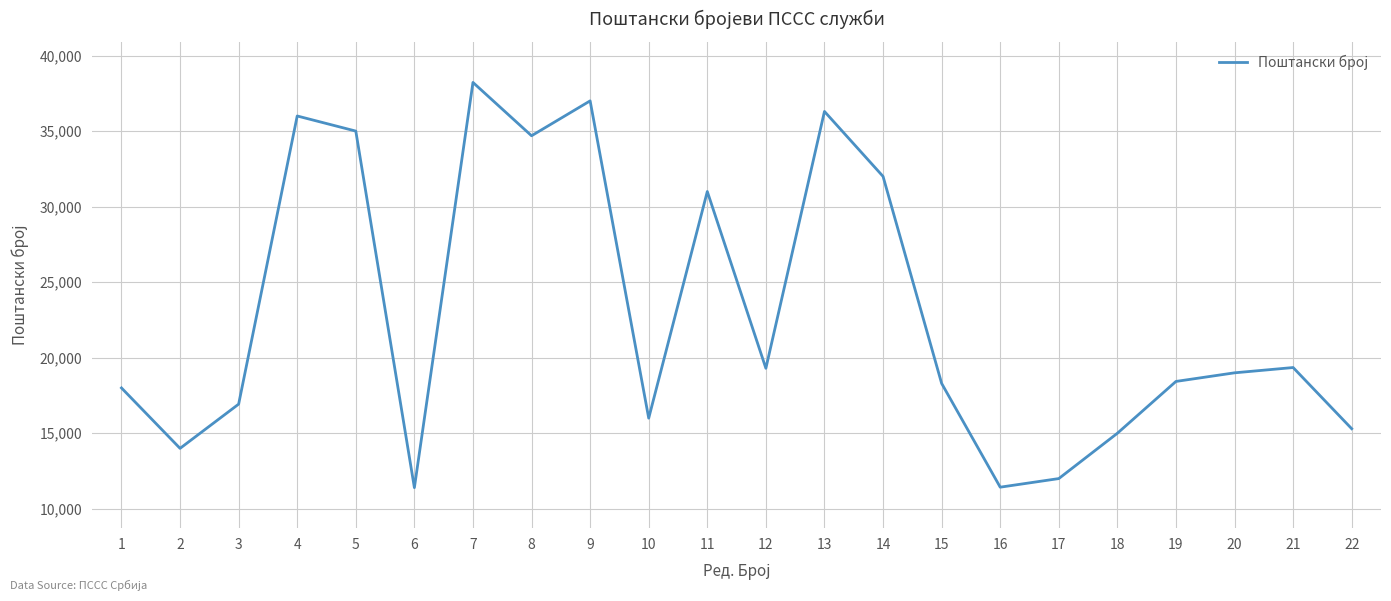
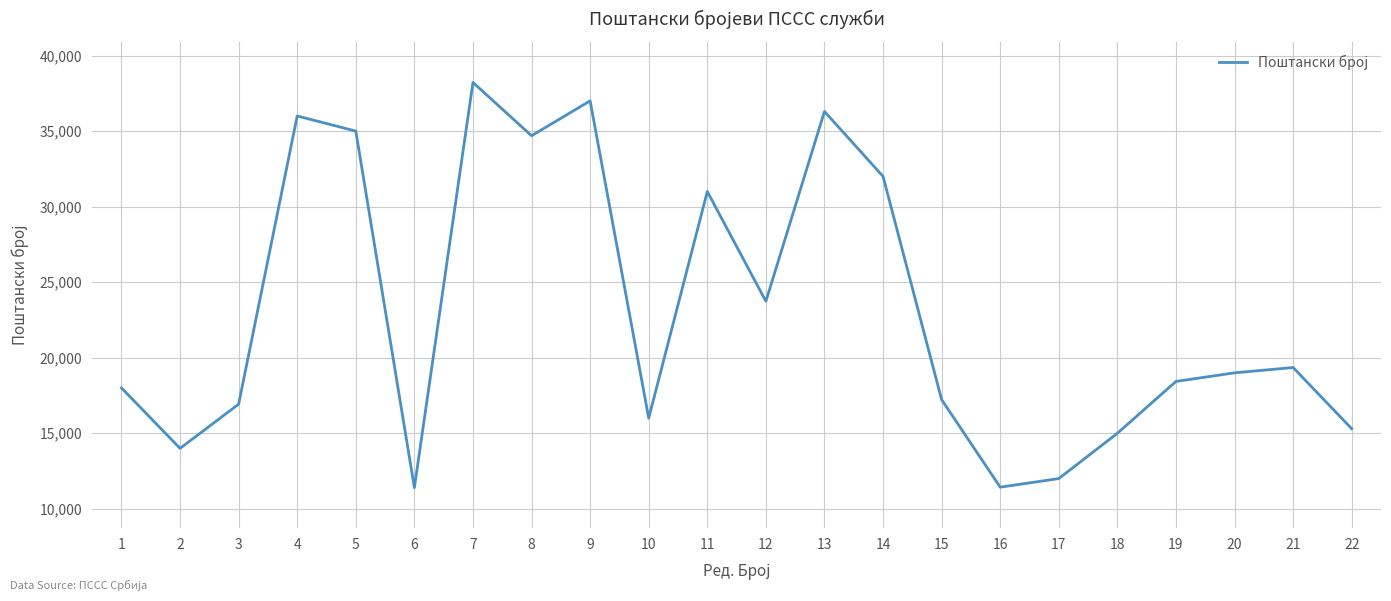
  {
    "1": "18,000",
    "2": "14,000",
    "3": "16,900",
    "4": "36,000",
    "5": "35,000",
    "6": "11,400",
    "7": "38,200",
    "8": "34,700",
    "9": "37,000",
    "10": "16,000",
    "11": "31,000",
-   "12": "19,300",
+   "12": "23,700",
    "13": "36,300",
    "14": "32,000",
-   "15": "18,300",
+   "15": "17,200",
    "16": "11,400",
    "17": "12,000",
    "18": "15,000",
    "19": "18,400",
    "20": "19,000",
    "21": "19,400",
    "22": "15,300"
  }
